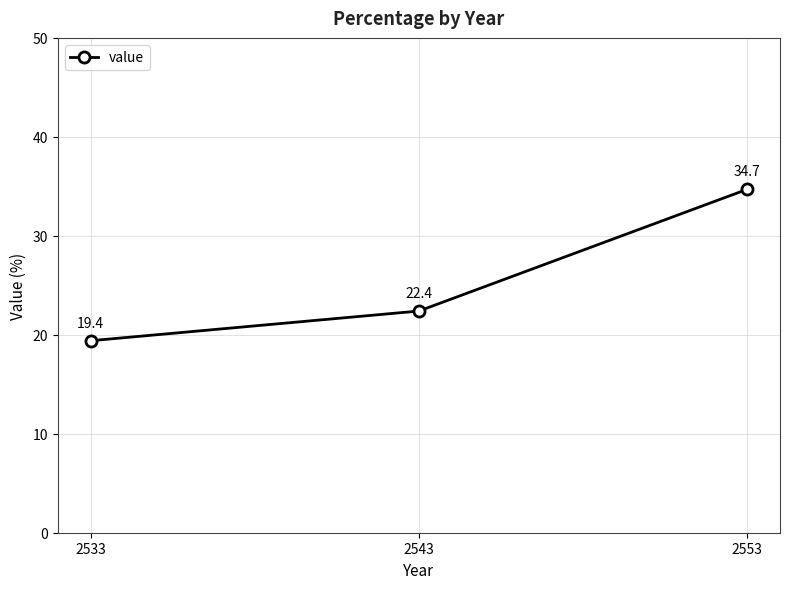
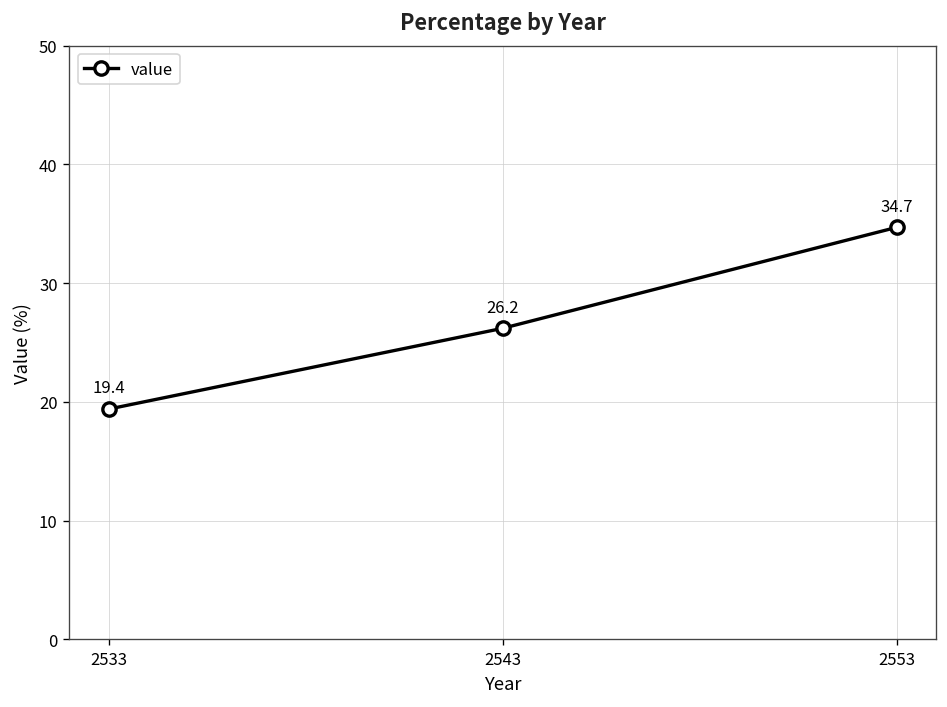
  {
    "2533": 19.4,
-   "2543": 22.4,
+   "2543": 26.2,
    "2553": 34.7
  }
